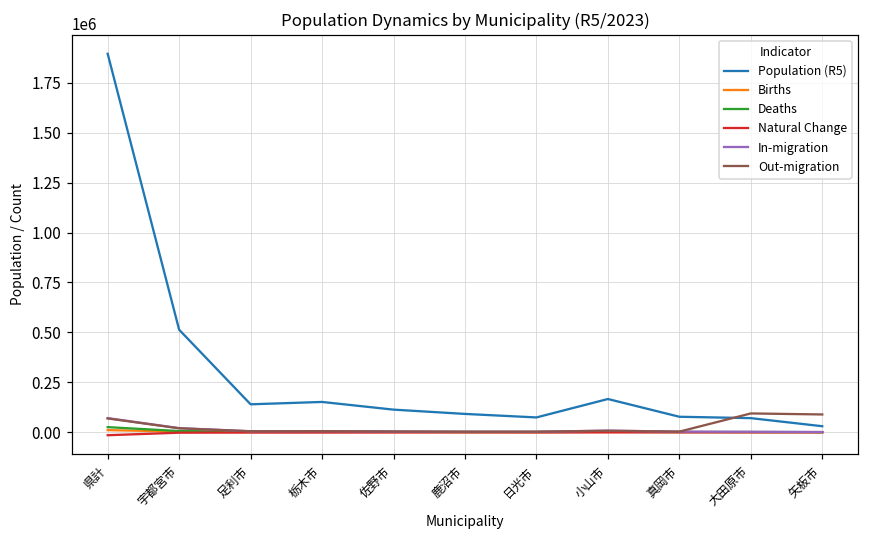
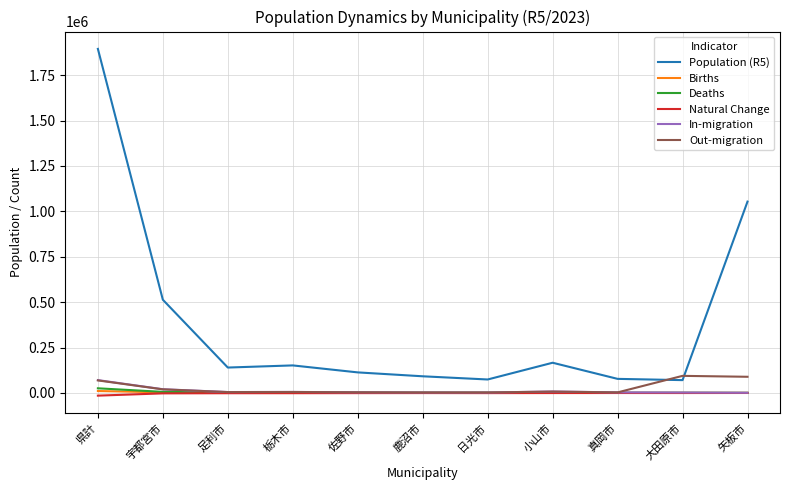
  {
    "Population (R5)": {
      "県計": 1900000,
      "宇都宮市": 510000,
      "足利市": 140000,
      "栃木市": 150000,
      "佐野市": 110000,
      "鹿沼市": 90000,
      "日光市": 70000,
      "小山市": 170000,
      "真岡市": 80000,
      "大田原市": 70000,
-     "矢板市": 30000
+     "矢板市": 1050000
    },
    "Births": {
      "県計": 10000
    },
    "Deaths": {
      "県計": 30000
    },
    "Natural Change": {
      "県計": -10000
    },
    "Out-migration": {
      "大田原市": 90000,
      "矢板市": 90000
    }
  }
